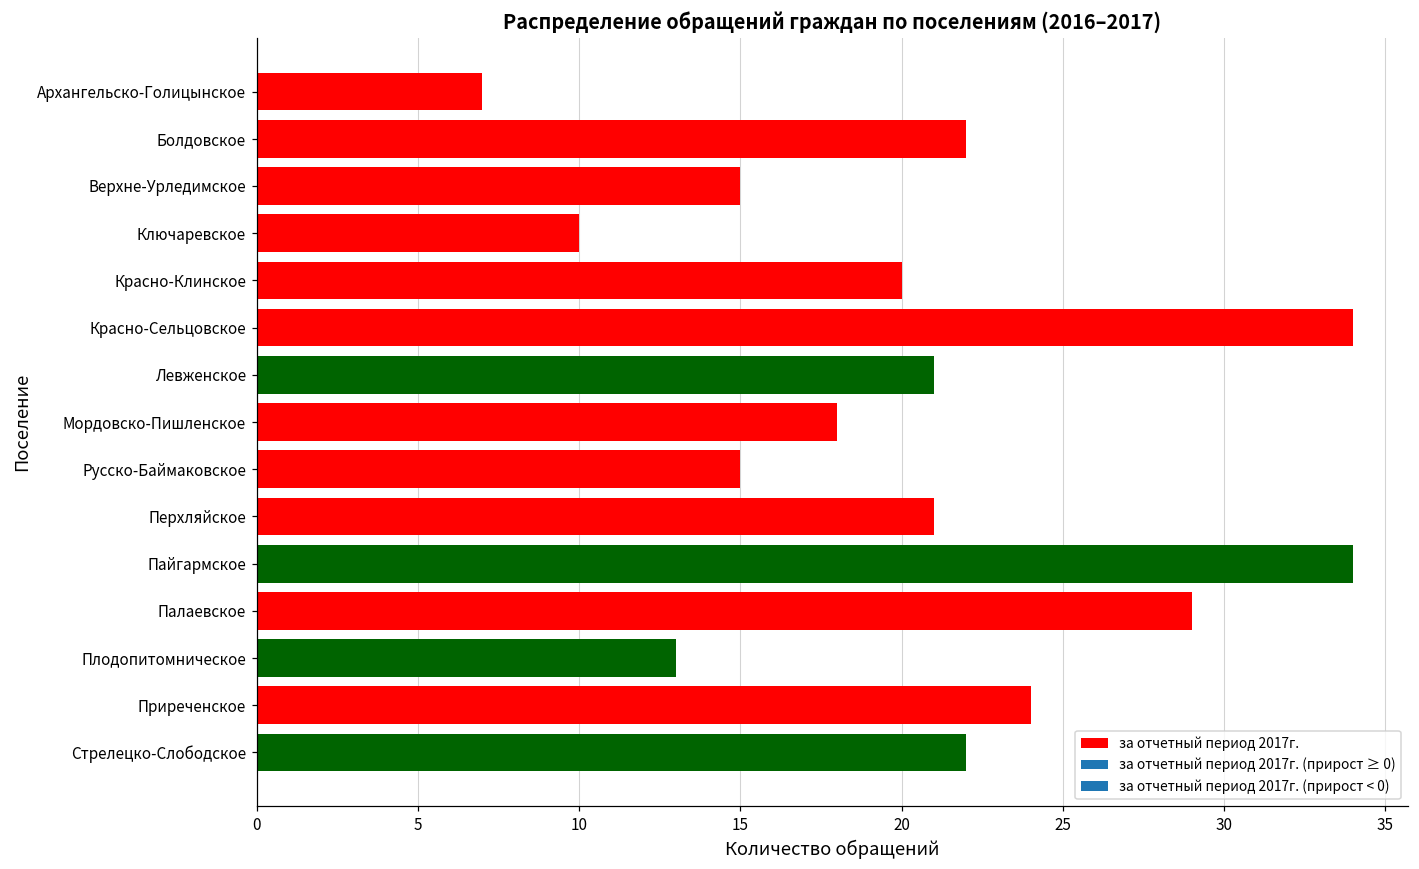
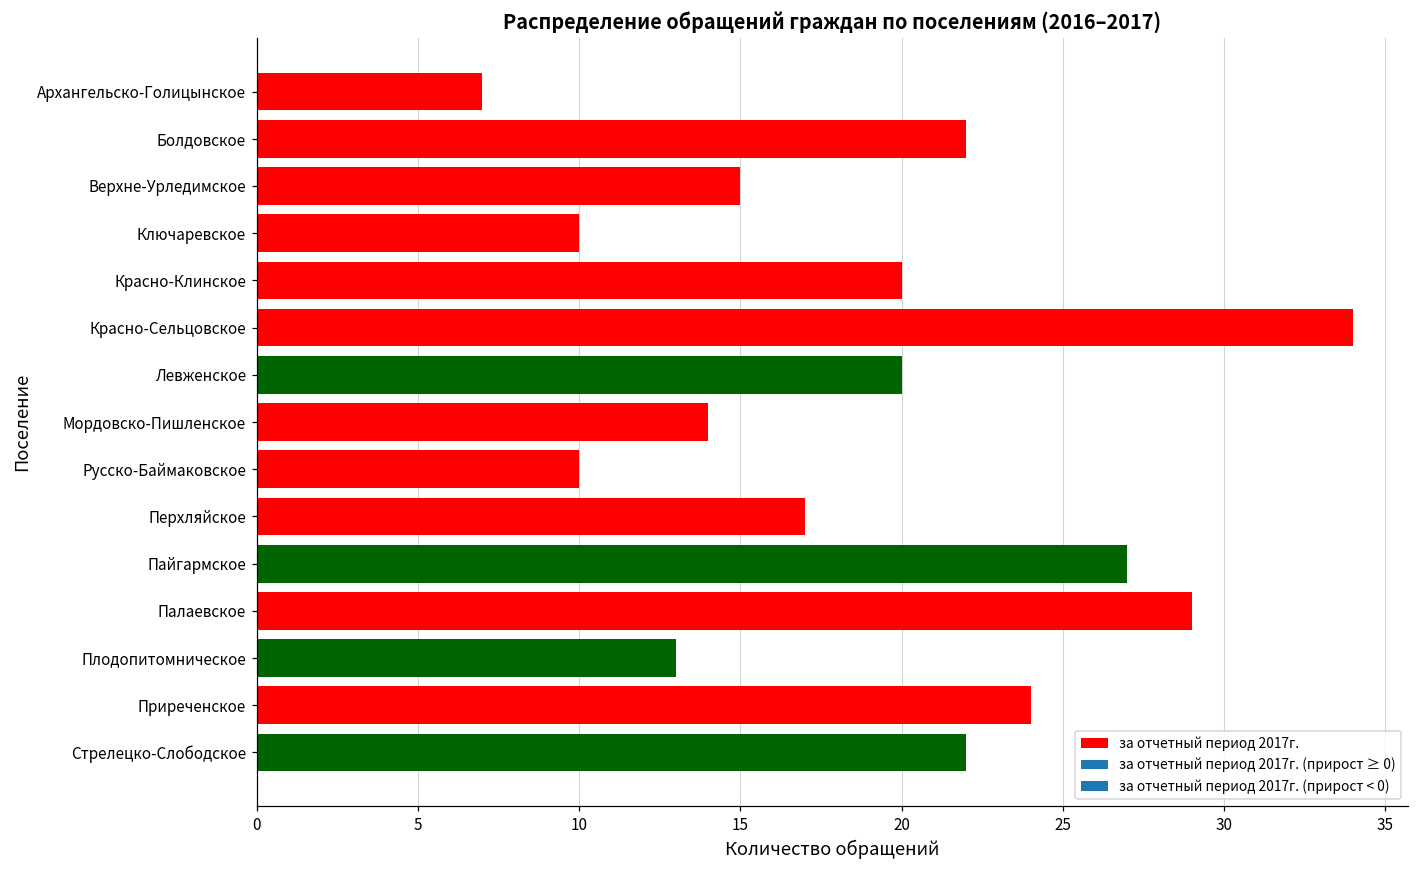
  {
    "Архангельско-Голицынское": 7,
    "Болдовское": 22,
    "Верхне-Урледимское": 15,
    "Ключаревское": 10,
    "Красно-Клинское": 20,
    "Красно-Сельцовское": 34,
-   "Левженское": 21,
-   "Мордовско-Пишленское": 18,
-   "Русско-Баймаковское": 15,
-   "Перхляйское": 21,
-   "Пайгармское": 34,
+   "Левженское": 20,
+   "Мордовско-Пишленское": 14,
+   "Русско-Баймаковское": 10,
+   "Перхляйское": 17,
+   "Пайгармское": 27,
    "Палаевское": 29,
    "Плодопитомническое": 13,
    "Приреченское": 24,
    "Стрелецко-Слободское": 22
  }
